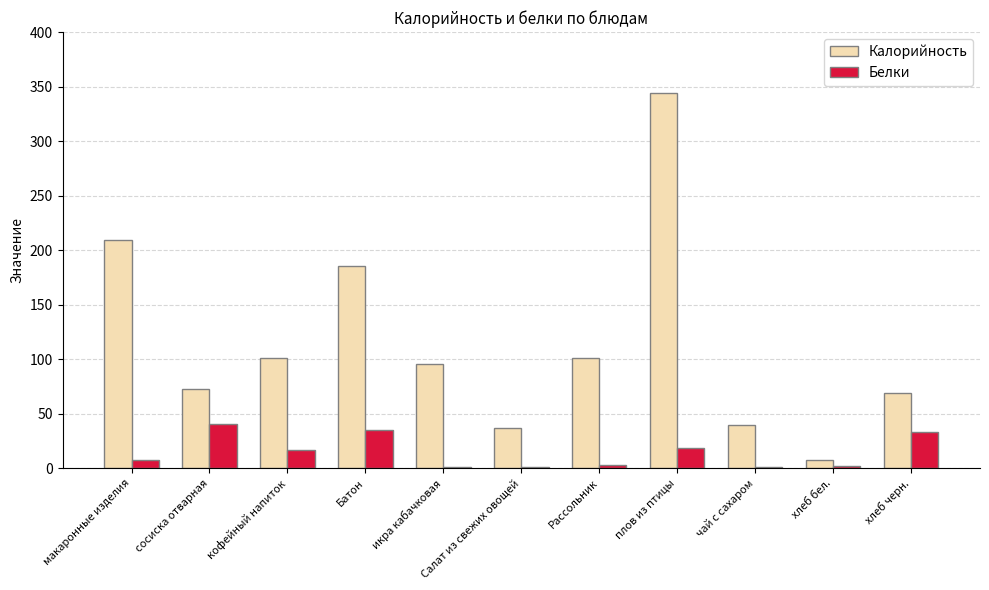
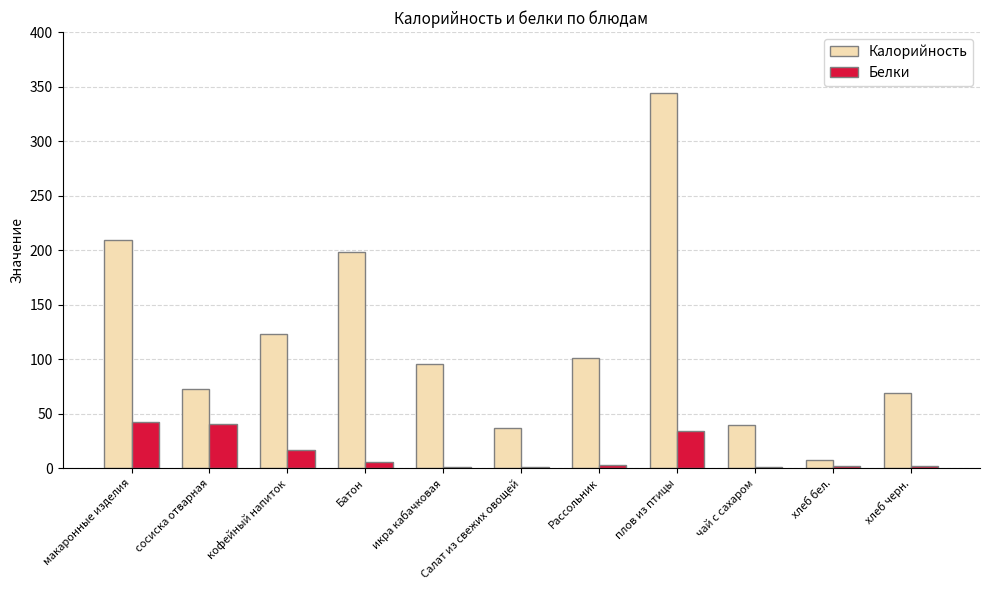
  {
    "Калорийность": {
      "макаронные изделия": 209,
      "сосиска отварная": 73,
-     "кофейный напиток": 101,
-     "Батон": 185,
+     "кофейный напиток": 123,
+     "Батон": 198,
      "икра кабачковая": 96,
      "Салат из свежих овощей": 37,
      "Рассольник": 101,
      "плов из птицы": 344,
      "чай с сахаром": 40,
      "хлеб бел.": 8,
      "хлеб черн.": 69
    },
    "Белки": {
-     "макаронные изделия": 8,
+     "макаронные изделия": 42,
      "сосиска отварная": 41,
      "кофейный напиток": 17,
-     "Батон": 35,
+     "Батон": 6,
      "Рассольник": 3,
-     "плов из птицы": 19,
-     "хлеб черн.": 33
+     "плов из птицы": 34,
+     "хлеб черн.": 2
    }
  }
